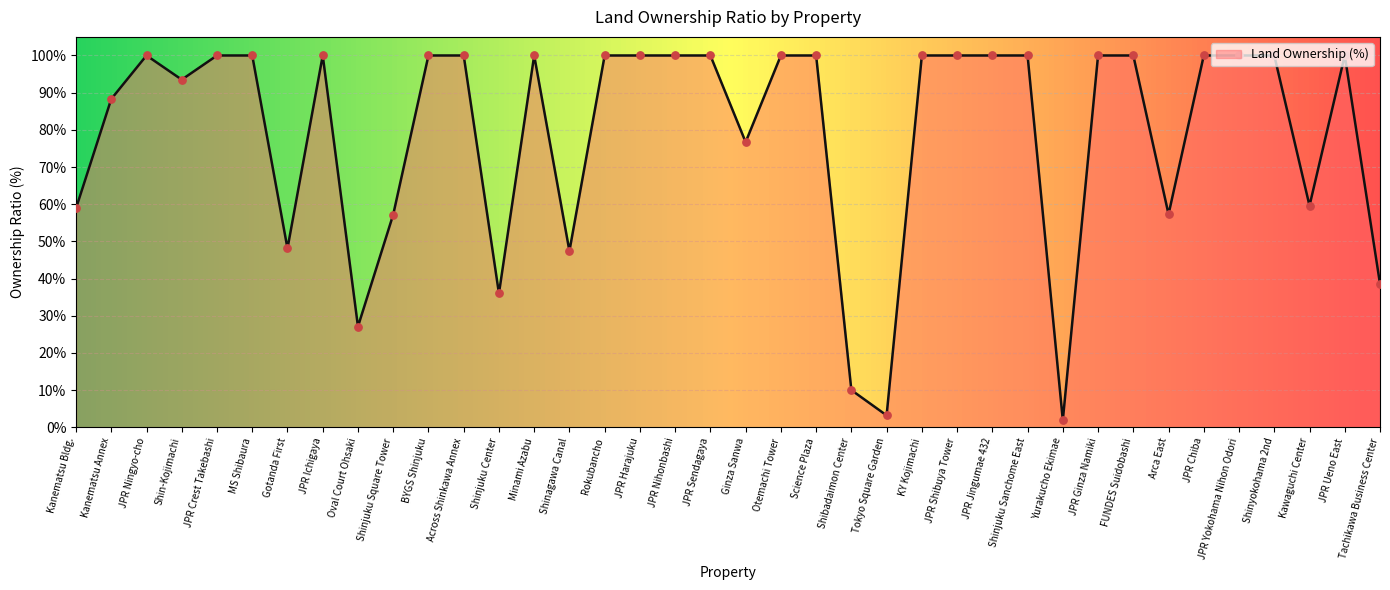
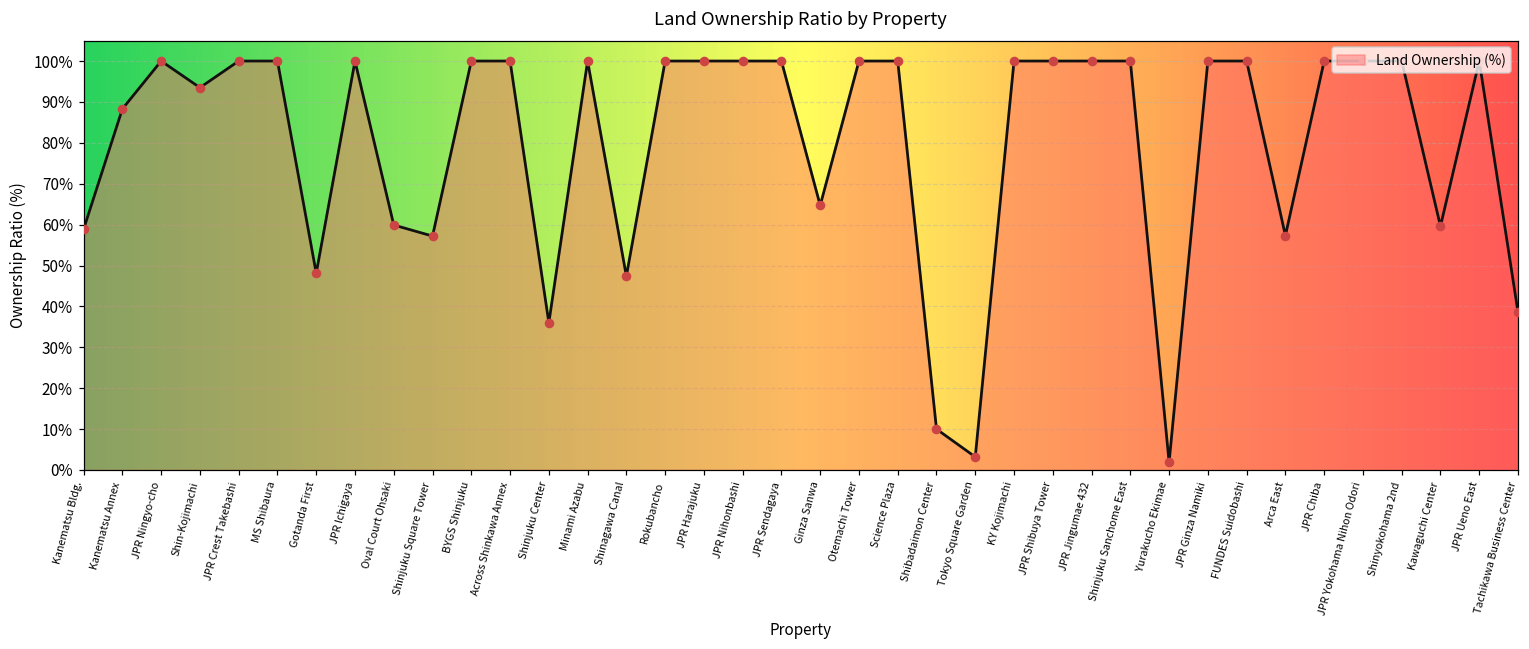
  {
    "Kanematsu Bldg.": "59%",
    "Kanematsu Annex": "88%",
    "JPR Ningyo-cho": "100%",
    "Shin-Kojimachi": "94%",
    "JPR Crest Takebashi": "100%",
    "MS Shibaura": "100%",
    "Gotanda First": "48%",
    "JPR Ichigaya": "100%",
-   "Oval Court Ohsaki": "27%",
+   "Oval Court Ohsaki": "60%",
    "Shinjuku Square Tower": "57%",
    "BYGS Shinjuku": "100%",
    "Across Shinkawa Annex": "100%",
    "Shinjuku Center": "36%",
    "Minami Azabu": "100%",
    "Shinagawa Canal": "47%",
    "Rokubancho": "100%",
    "JPR Harajuku": "100%",
    "JPR Nihonbashi": "100%",
    "JPR Sendagaya": "100%",
-   "Ginza Sanwa": "77%",
+   "Ginza Sanwa": "65%",
    "Otemachi Tower": "100%",
    "Science Plaza": "100%",
    "Shibadaimon Center": "10%",
    "Tokyo Square Garden": "3%",
    "KY Kojimachi": "100%",
    "JPR Shibuya Tower": "100%",
    "JPR Jingumae 432": "100%",
    "Shinjuku Sanchome East": "100%",
    "Yurakucho Ekimae": "2%",
    "JPR Ginza Namiki": "100%",
    "FUNDES Suidobashi": "100%",
    "Arca East": "57%",
    "JPR Chiba": "100%",
    "Kawaguchi Center": "60%",
    "Tachikawa Business Center": "39%"
  }
